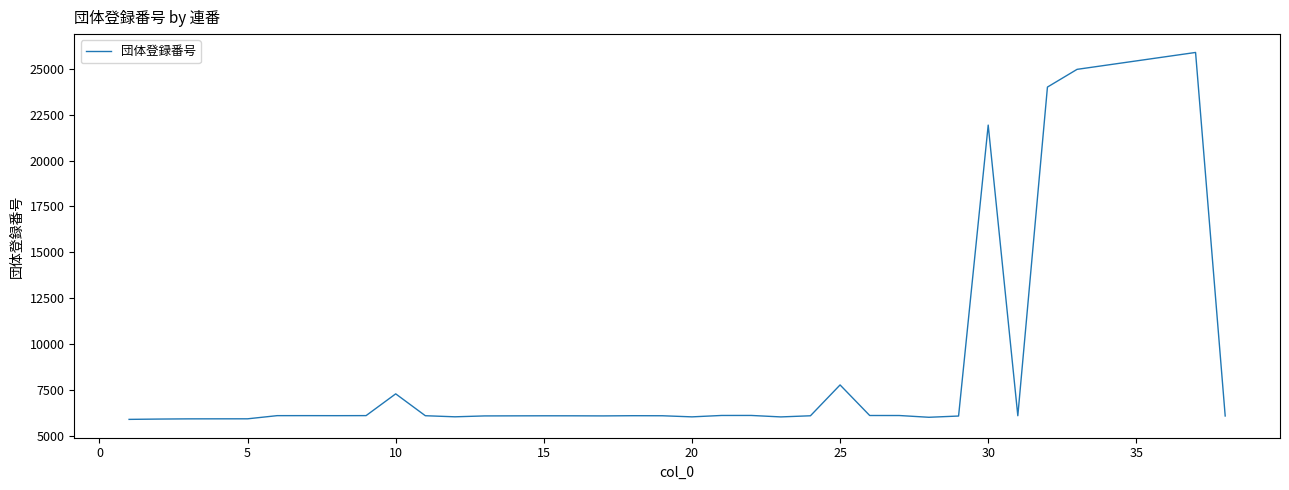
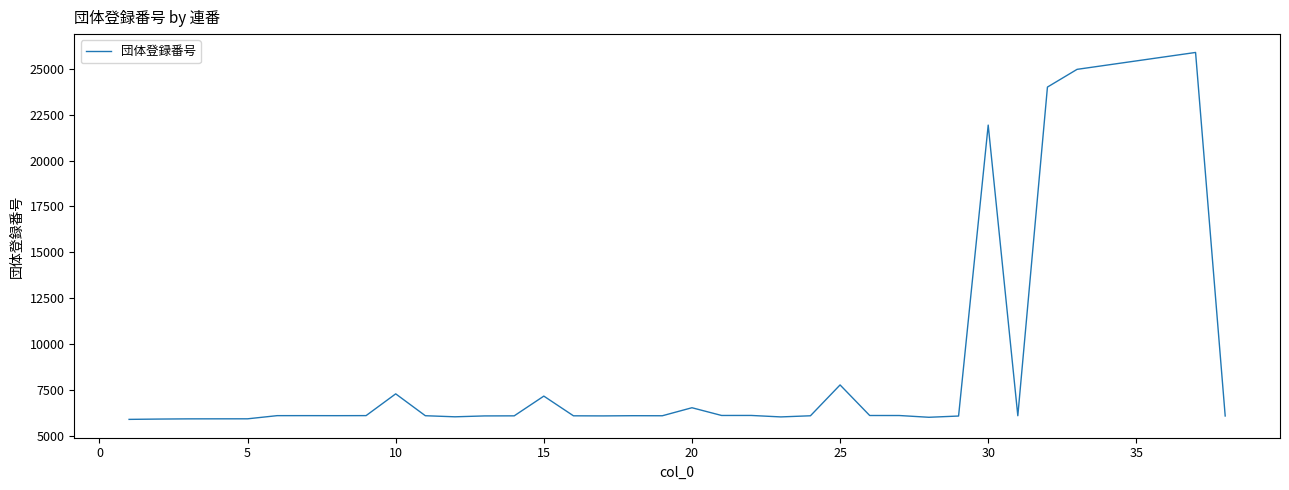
  {
    "5": 5900,
    "10": 7300,
-   "15": 6100,
-   "20": 6000,
+   "15": 7200,
+   "20": 6500,
    "25": 7800,
    "30": 21900
  }
